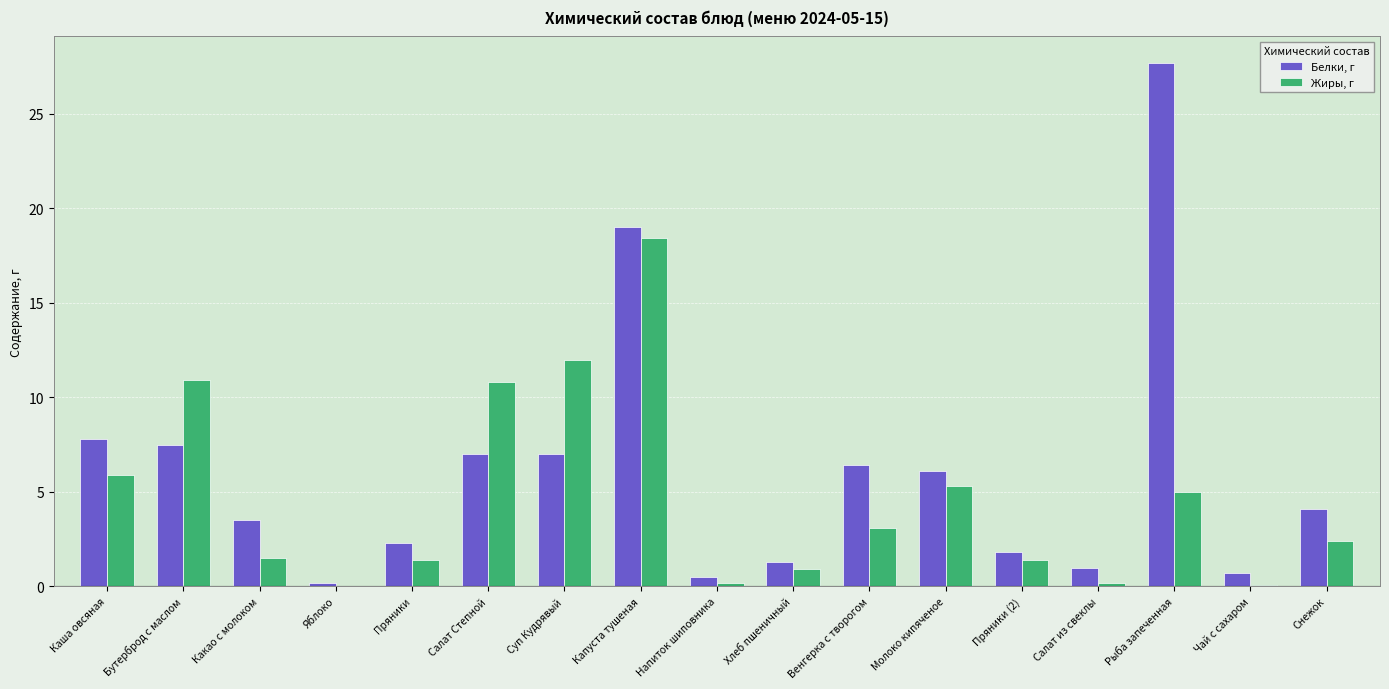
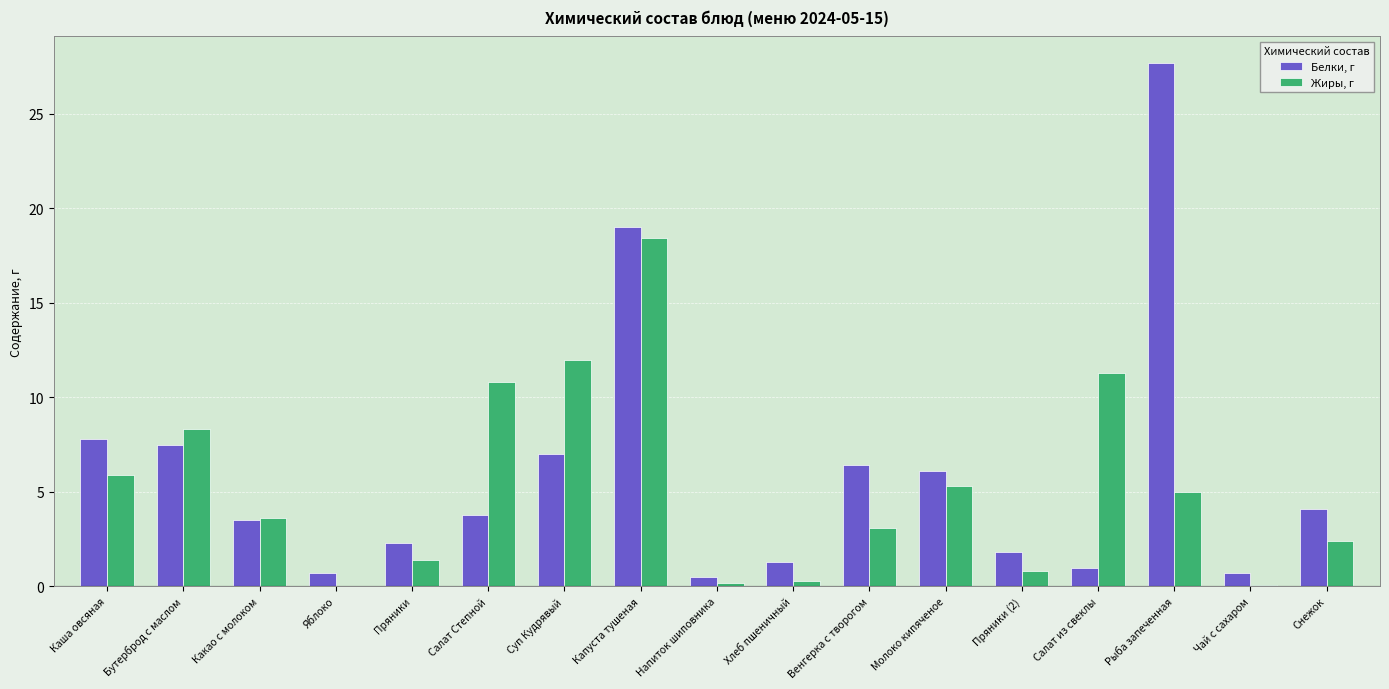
  {
    "Белки, г": {
      "Каша овсяная": 7.8,
      "Бутерброд с маслом": 7.5,
      "Какао с молоком": 3.5,
-     "Яблоко": 0.2,
+     "Яблоко": 0.7,
      "Пряники": 2.3,
-     "Салат Степной": 7.0,
+     "Салат Степной": 3.8,
      "Суп Кудрявый": 7.0,
      "Капуста тушеная": 19.0,
      "Напиток шиповника": 0.5,
      "Хлеб пшеничный": 1.3,
      "Венгерка с творогом": 6.4,
      "Молоко кипяченое": 6.1,
      "Пряники (2)": 1.8,
      "Салат из свеклы": 1.0,
      "Рыба запеченная": 27.7,
      "Чай с сахаром": 0.7,
      "Снежок": 4.1
    },
    "Жиры, г": {
      "Каша овсяная": 5.9,
-     "Бутерброд с маслом": 10.9,
-     "Какао с молоком": 1.5,
+     "Бутерброд с маслом": 8.3,
+     "Какао с молоком": 3.6,
      "Яблоко": 0.0,
      "Пряники": 1.4,
      "Салат Степной": 10.8,
      "Суп Кудрявый": 12.0,
      "Капуста тушеная": 18.4,
      "Напиток шиповника": 0.2,
-     "Хлеб пшеничный": 0.9,
+     "Хлеб пшеничный": 0.3,
      "Венгерка с творогом": 3.1,
      "Молоко кипяченое": 5.3,
-     "Пряники (2)": 1.4,
-     "Салат из свеклы": 0.2,
+     "Пряники (2)": 0.8,
+     "Салат из свеклы": 11.3,
      "Рыба запеченная": 5.0,
      "Снежок": 2.4
    }
  }
